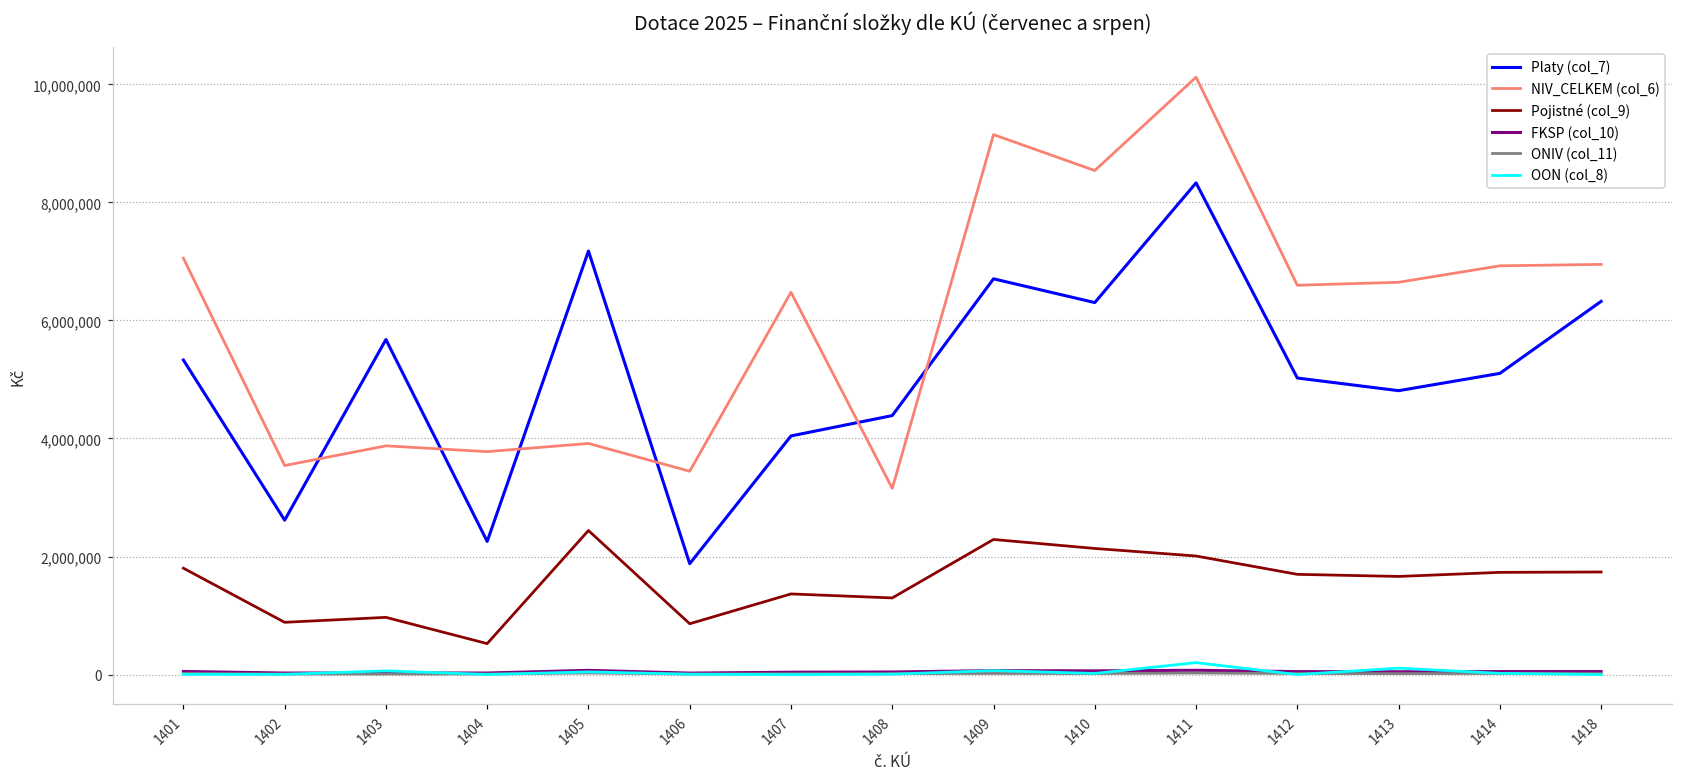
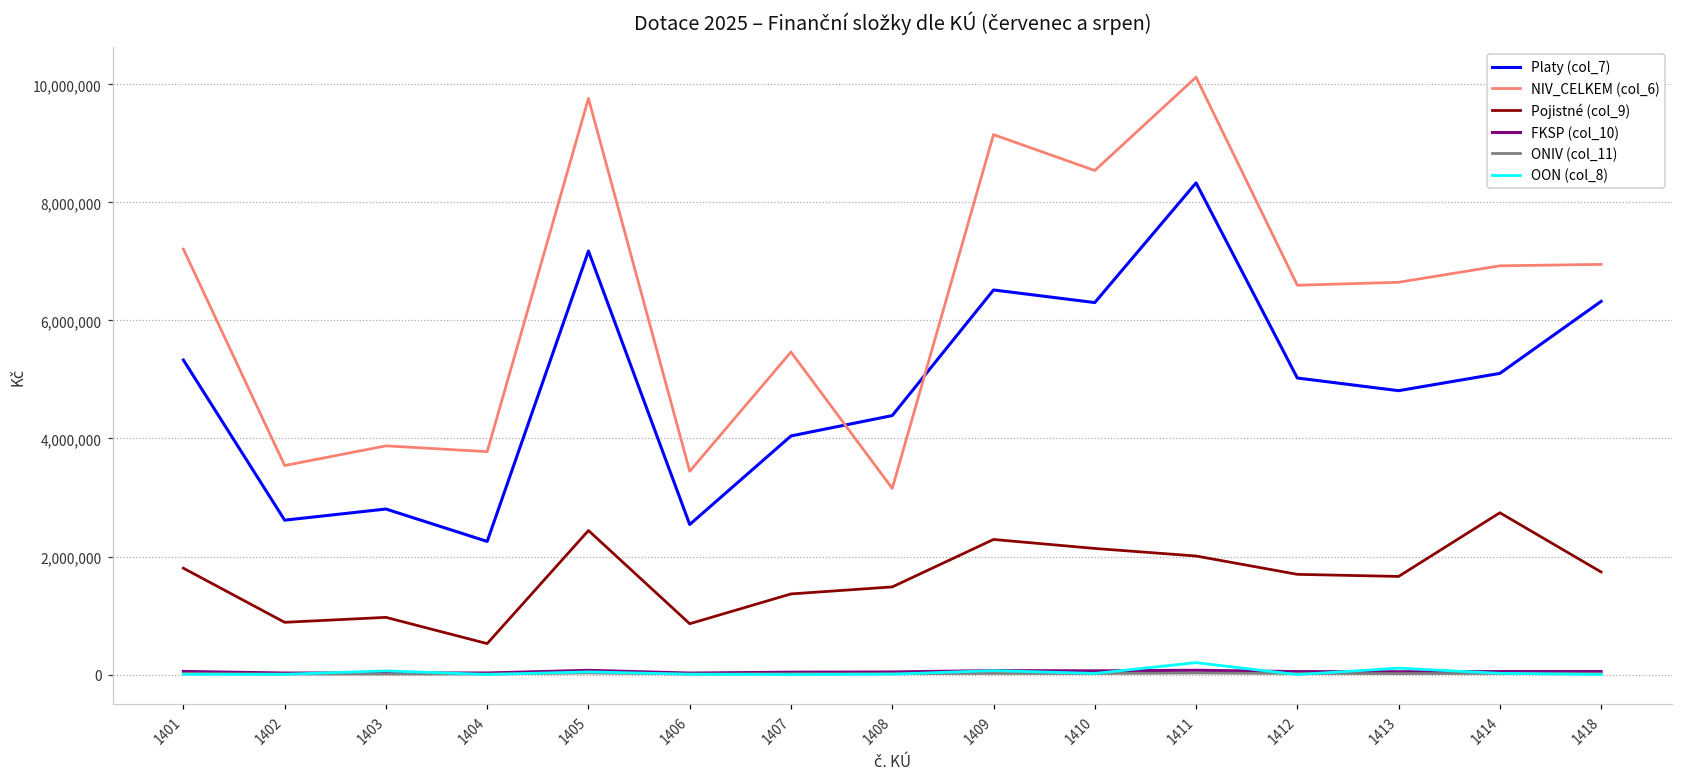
  {
    "Platy (col_7)": {
      "1401": "5,300,000",
      "1402": "2,600,000",
-     "1403": "5,700,000",
+     "1403": "2,800,000",
      "1404": "2,300,000",
      "1405": "7,200,000",
-     "1406": "1,900,000",
+     "1406": "2,500,000",
      "1407": "4,000,000",
      "1408": "4,400,000",
-     "1409": "6,700,000",
+     "1409": "6,500,000",
      "1410": "6,300,000",
      "1411": "8,300,000",
      "1412": "5,000,000",
      "1413": "4,800,000",
      "1414": "5,100,000",
      "1418": "6,300,000"
    },
    "NIV_CELKEM (col_6)": {
-     "1401": "7,100,000",
+     "1401": "7,200,000",
      "1402": "3,500,000",
      "1403": "3,900,000",
      "1404": "3,800,000",
-     "1405": "3,900,000",
+     "1405": "9,800,000",
      "1406": "3,400,000",
-     "1407": "6,500,000",
+     "1407": "5,500,000",
      "1408": "3,200,000",
      "1409": "9,100,000",
      "1410": "8,500,000",
      "1411": "10,100,000",
      "1412": "6,600,000",
      "1413": "6,600,000",
      "1414": "6,900,000",
      "1418": "6,900,000"
    },
    "Pojistné (col_9)": {
      "1401": "1,800,000",
      "1402": "900,000",
      "1403": "1,000,000",
      "1404": "500,000",
      "1405": "2,400,000",
      "1406": "900,000",
      "1407": "1,400,000",
-     "1408": "1,300,000",
+     "1408": "1,500,000",
      "1409": "2,300,000",
      "1410": "2,100,000",
      "1411": "2,000,000",
      "1412": "1,700,000",
      "1413": "1,700,000",
-     "1414": "1,700,000",
+     "1414": "2,700,000",
      "1418": "1,700,000"
    },
    "OON (col_8)": {
      "1411": "200,000",
      "1413": "100,000"
    }
  }
